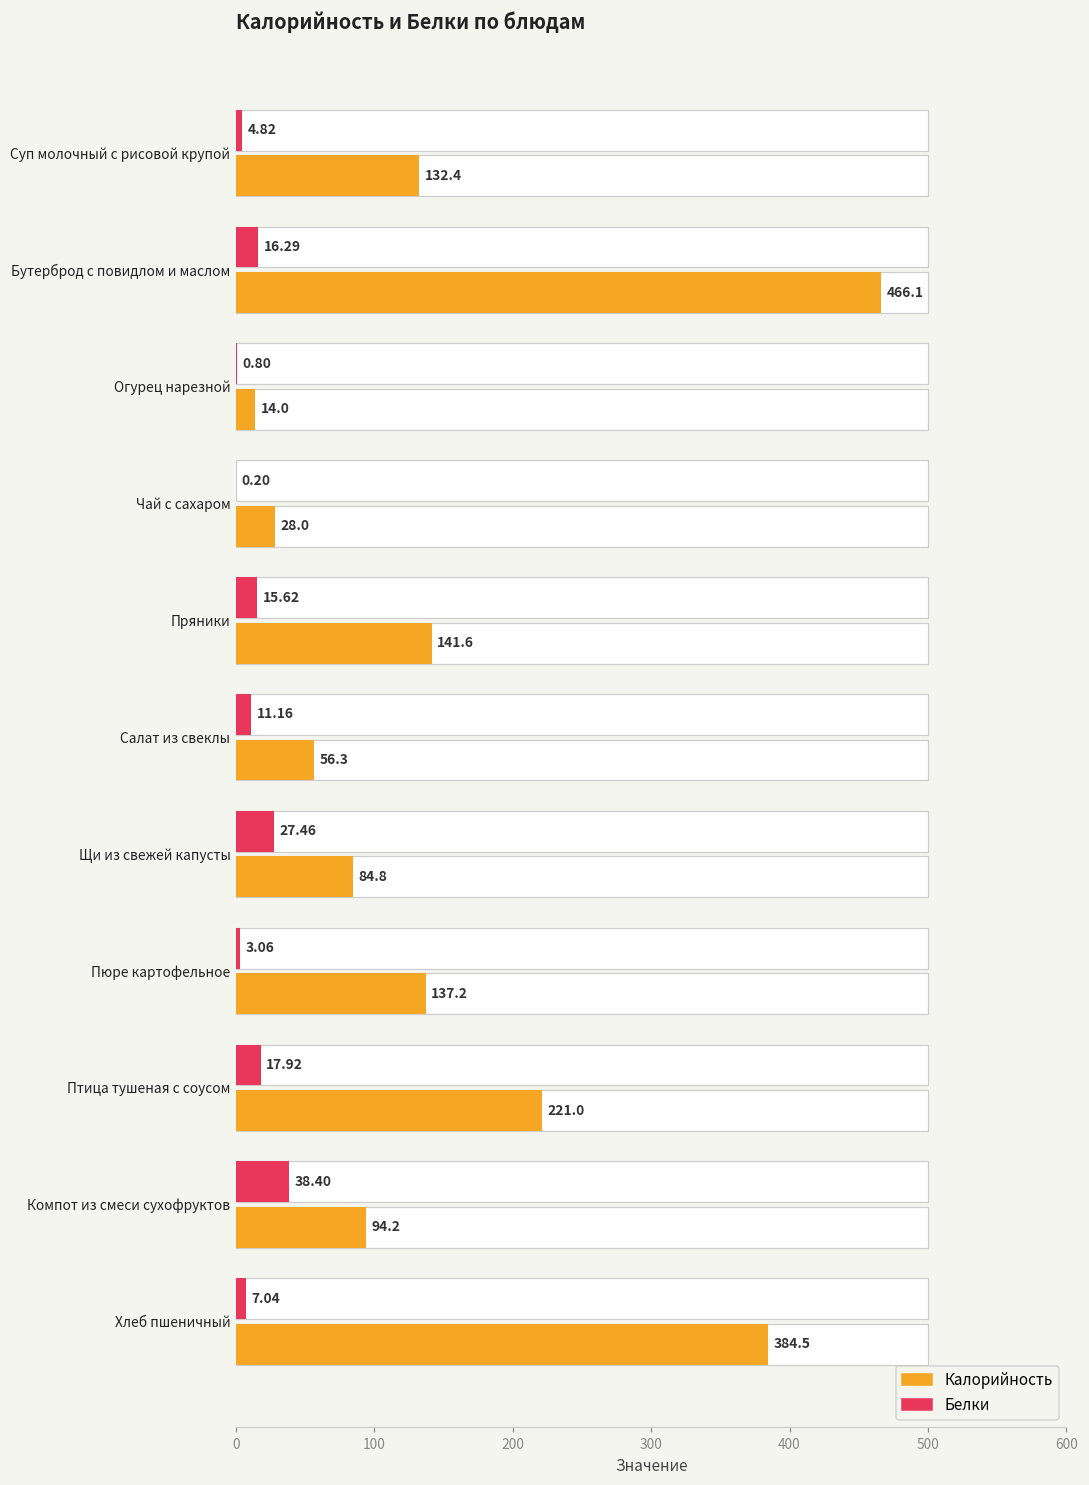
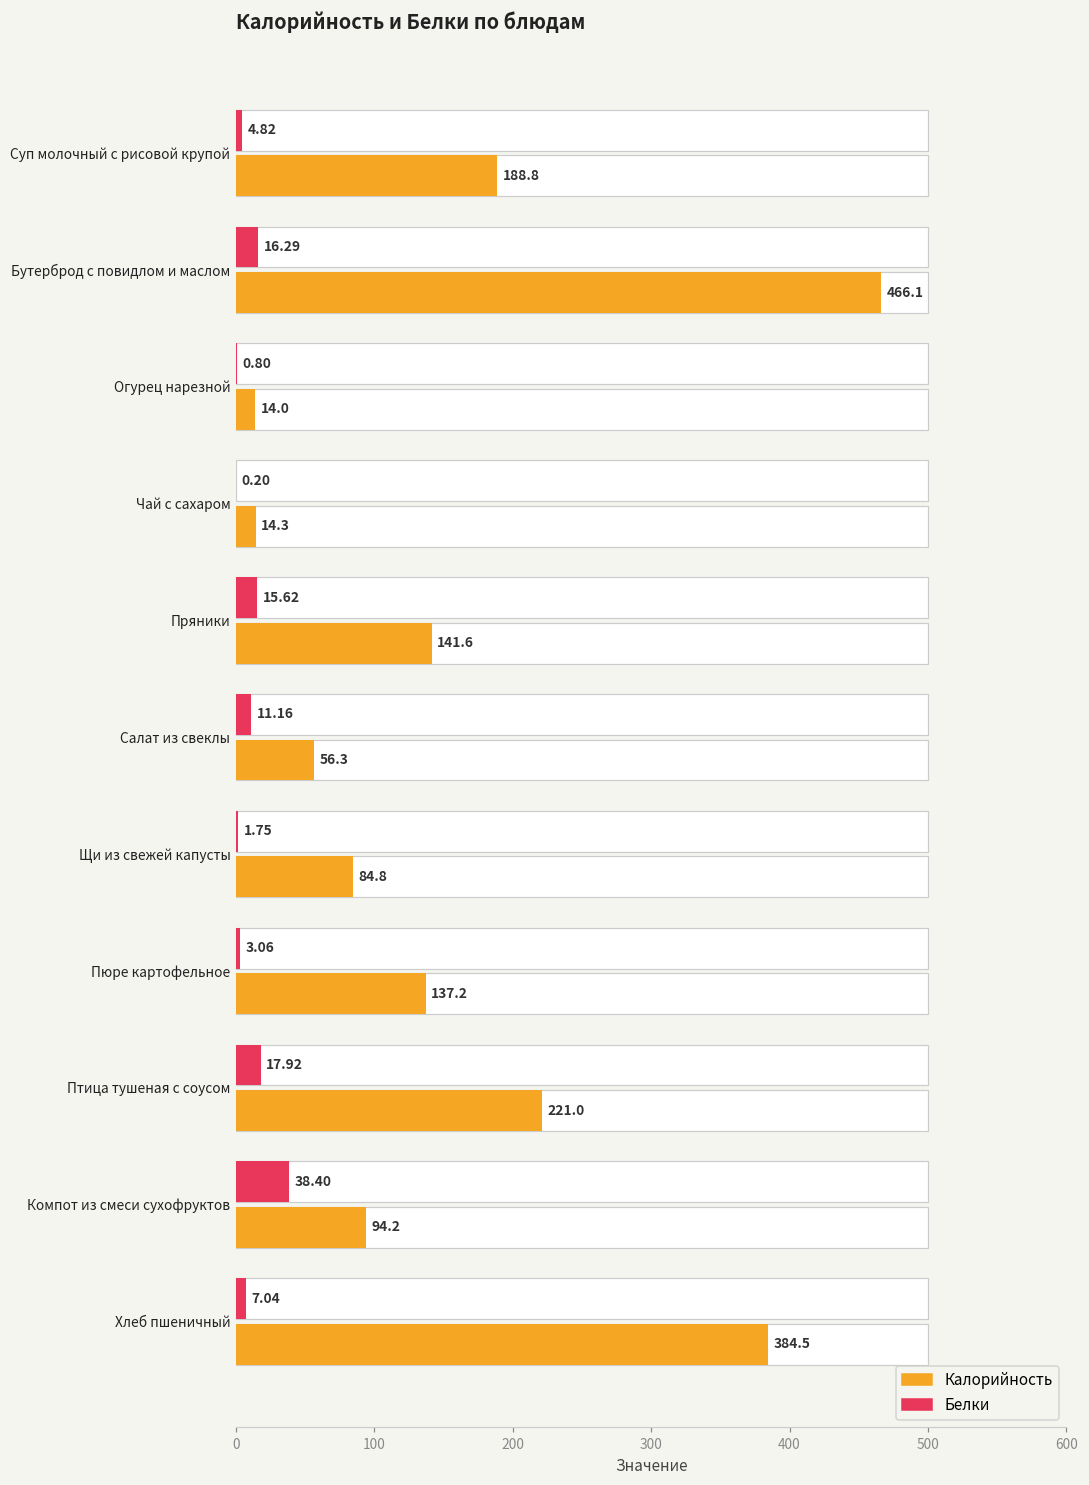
  {
    "Калорийность": {
-     "Суп молочный с рисовой крупой": 132.4,
-     "Чай с сахаром": 28.0
+     "Суп молочный с рисовой крупой": 188.8,
+     "Чай с сахаром": 14.3
    },
    "Белки": {
      "Огурец нарезной": 0.80,
      "Чай с сахаром": 0.20,
-     "Щи из свежей капусты": 27.46
+     "Щи из свежей капусты": 1.75
    }
  }
